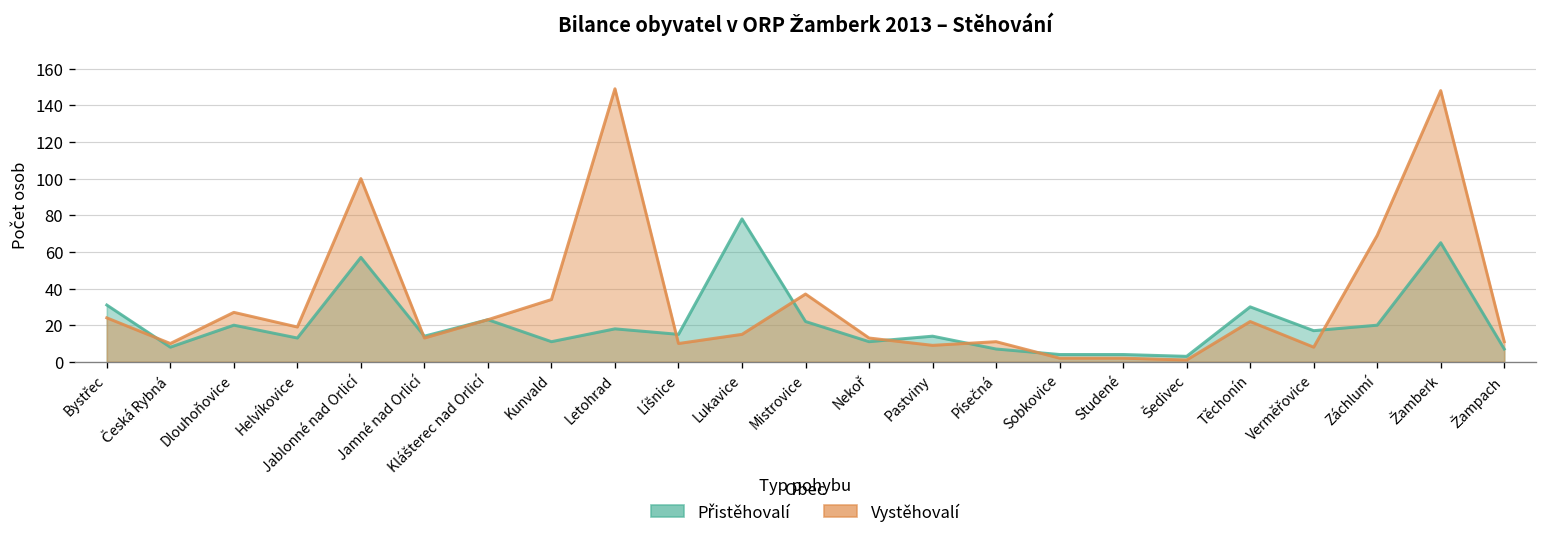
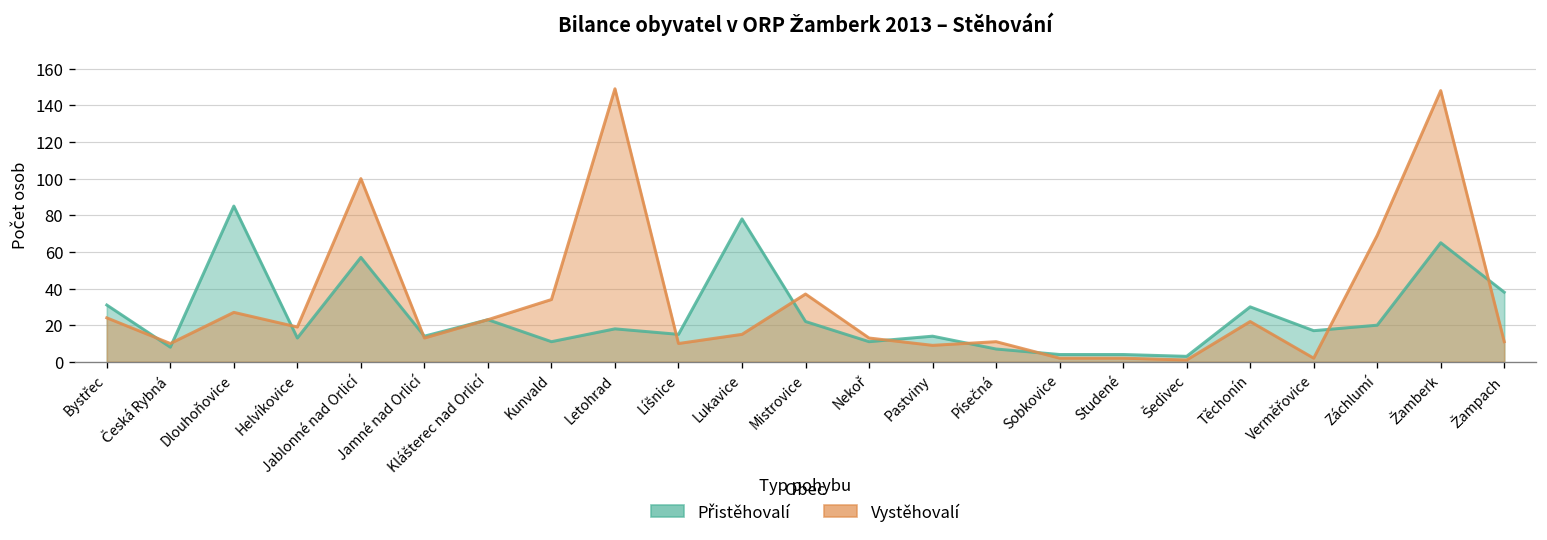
  {
    "Přistěhovalí": {
      "Bystřec": 31,
      "Česká Rybná": 8,
-     "Dlouhoňovice": 20,
+     "Dlouhoňovice": 85,
      "Helvíkovice": 13,
      "Jablonné nad Orlicí": 57,
      "Kunvald": 11,
      "Letohrad": 18,
      "Líšnice": 15,
      "Lukavice": 78,
      "Mistrovice": 22,
      "Nekoř": 11,
      "Pastviny": 14,
      "Písečná": 7,
      "Sobkovice": 4,
      "Studené": 4,
      "Šedivec": 3,
      "Těchonín": 30,
      "Verměřovice": 17,
      "Záchlumí": 20,
      "Žamberk": 65,
-     "Žampach": 7
+     "Žampach": 38
    },
    "Vystěhovalí": {
      "Bystřec": 24,
      "Česká Rybná": 10,
      "Dlouhoňovice": 27,
      "Helvíkovice": 19,
      "Jablonné nad Orlicí": 100,
      "Kunvald": 34,
      "Letohrad": 149,
      "Líšnice": 10,
      "Lukavice": 15,
      "Mistrovice": 37,
      "Nekoř": 13,
      "Pastviny": 9,
      "Písečná": 11,
      "Sobkovice": 2,
      "Studené": 2,
      "Šedivec": 1,
      "Těchonín": 22,
-     "Verměřovice": 8,
+     "Verměřovice": 2,
      "Záchlumí": 69,
      "Žamberk": 148,
      "Žampach": 11
    }
  }
